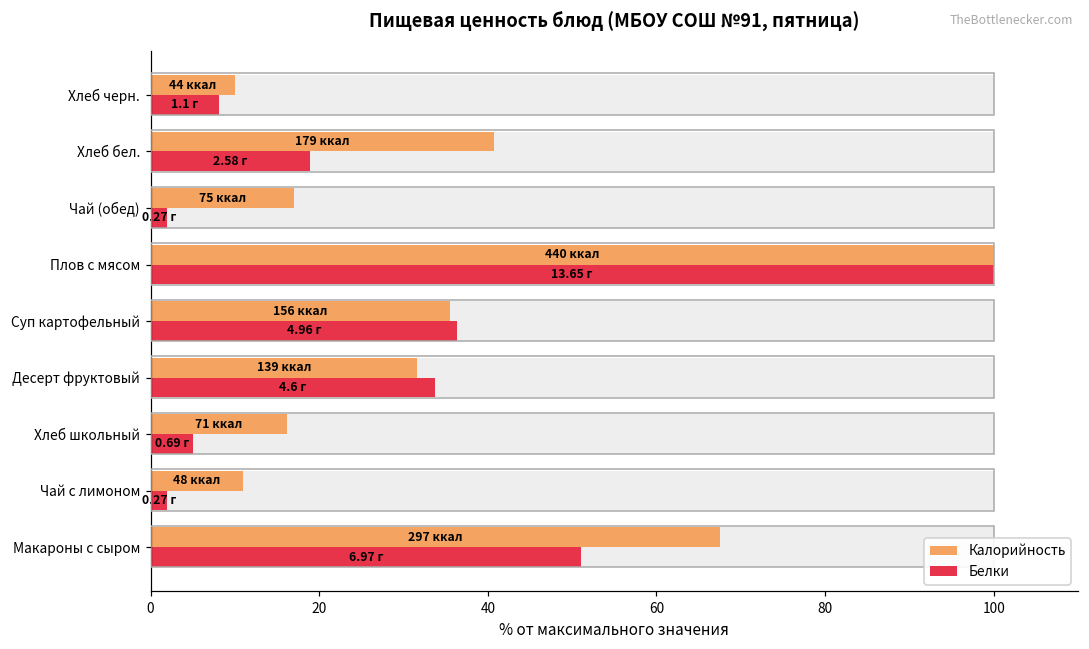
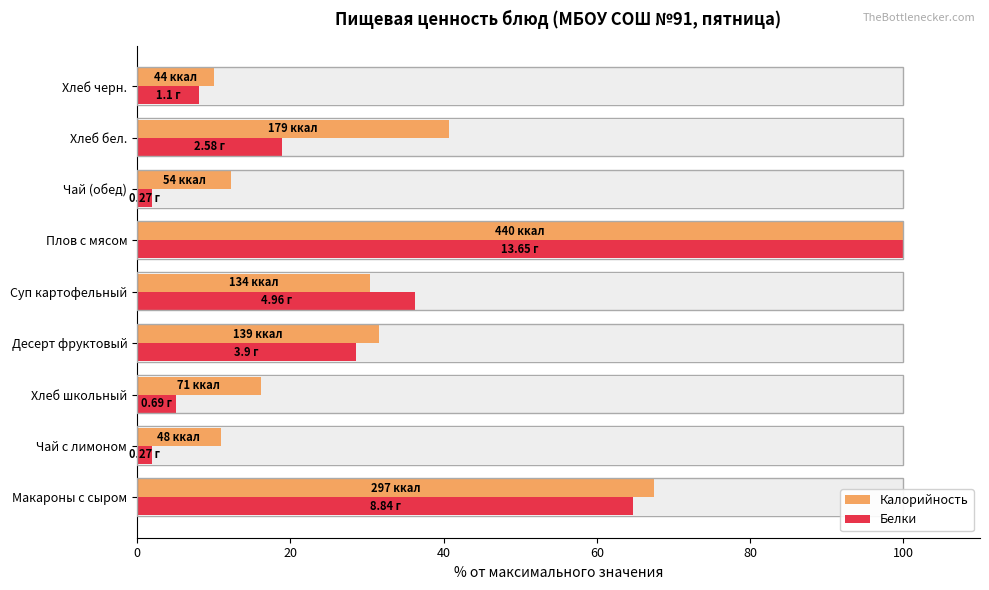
  {
    "Калорийность": {
-     "Чай (обед)": 75,
-     "Суп картофельный": 156
+     "Чай (обед)": 54,
+     "Суп картофельный": 134
    },
    "Белки": {
-     "Десерт фруктовый": 4.6,
-     "Макароны с сыром": 6.97
+     "Десерт фруктовый": 3.9,
+     "Макароны с сыром": 8.84
    }
  }
